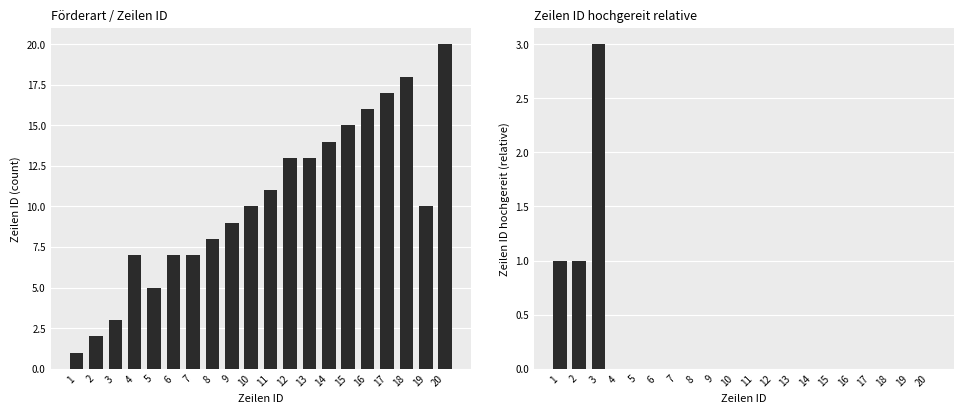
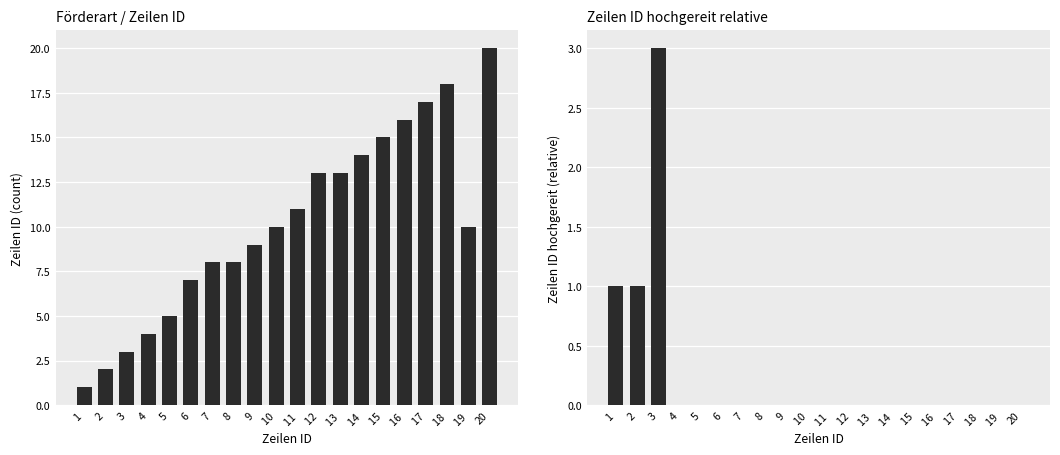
  {
    "Förderart / Zeilen ID": {
      "1": 1,
      "2": 2,
      "3": 3,
-     "4": 7,
+     "4": 4,
      "5": 5,
      "6": 7,
-     "7": 7,
+     "7": 8,
      "8": 8,
      "9": 9,
      "10": 10,
      "11": 11,
      "12": 13,
      "13": 13,
      "14": 14,
      "15": 15,
      "16": 16,
      "17": 17,
      "18": 18,
      "19": 10,
      "20": 20
    },
    "Zeilen ID hochgereit relative": {
      "1": 1.00,
      "2": 1.00,
      "3": 3.00,
      "4": 0.00,
      "5": 0.00,
      "6": 0.00,
      "7": 0.00,
      "8": 0.00,
      "9": 0.00,
      "10": 0.00,
      "11": 0.00,
      "12": 0.00,
      "13": 0.00,
      "14": 0.00,
      "15": 0.00,
      "16": 0.00,
      "17": 0.00,
      "18": 0.00,
      "19": 0.00,
      "20": 0.00
    }
  }
